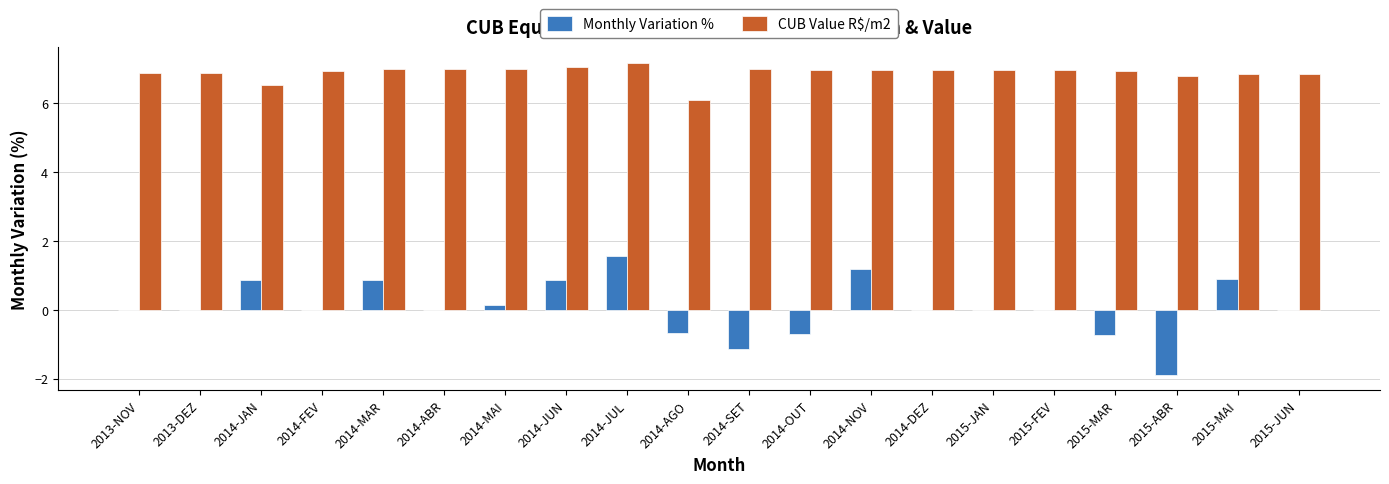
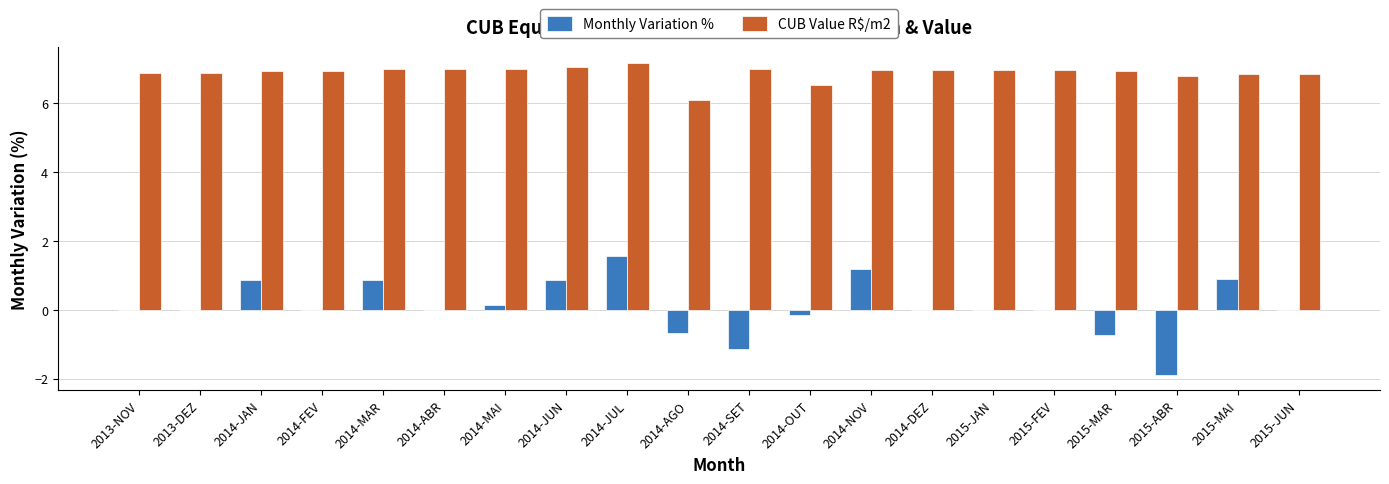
  {
    "Monthly Variation %": {
      "2013-NOV": 0.0,
      "2013-DEZ": 0.0,
      "2014-JAN": 0.9,
      "2014-FEV": 0.0,
      "2014-MAR": 0.9,
      "2014-ABR": 0.0,
      "2014-MAI": 0.1,
      "2014-JUN": 0.9,
      "2014-JUL": 1.6,
      "2014-AGO": -0.7,
      "2014-SET": -1.1,
-     "2014-OUT": -0.7,
+     "2014-OUT": -0.1,
      "2014-NOV": 1.2,
      "2014-DEZ": 0.0,
      "2015-JAN": 0.0,
      "2015-FEV": 0.0,
      "2015-MAR": -0.7,
      "2015-ABR": -1.9,
      "2015-MAI": 0.9,
      "2015-JUN": 0.0
    },
    "CUB Value R$/m2": {
      "2013-NOV": 6.9,
      "2013-DEZ": 6.9,
-     "2014-JAN": 6.5,
+     "2014-JAN": 6.9,
      "2014-FEV": 6.9,
      "2014-MAR": 7.0,
      "2014-ABR": 7.0,
      "2014-MAI": 7.0,
      "2014-JUN": 7.1,
      "2014-JUL": 7.2,
      "2014-AGO": 6.1,
      "2014-SET": 7.0,
-     "2014-OUT": 7.0,
+     "2014-OUT": 6.5,
      "2014-NOV": 7.0,
      "2014-DEZ": 7.0,
      "2015-JAN": 7.0,
      "2015-FEV": 7.0,
      "2015-MAR": 6.9,
      "2015-ABR": 6.8,
      "2015-MAI": 6.9,
      "2015-JUN": 6.9
    }
  }
